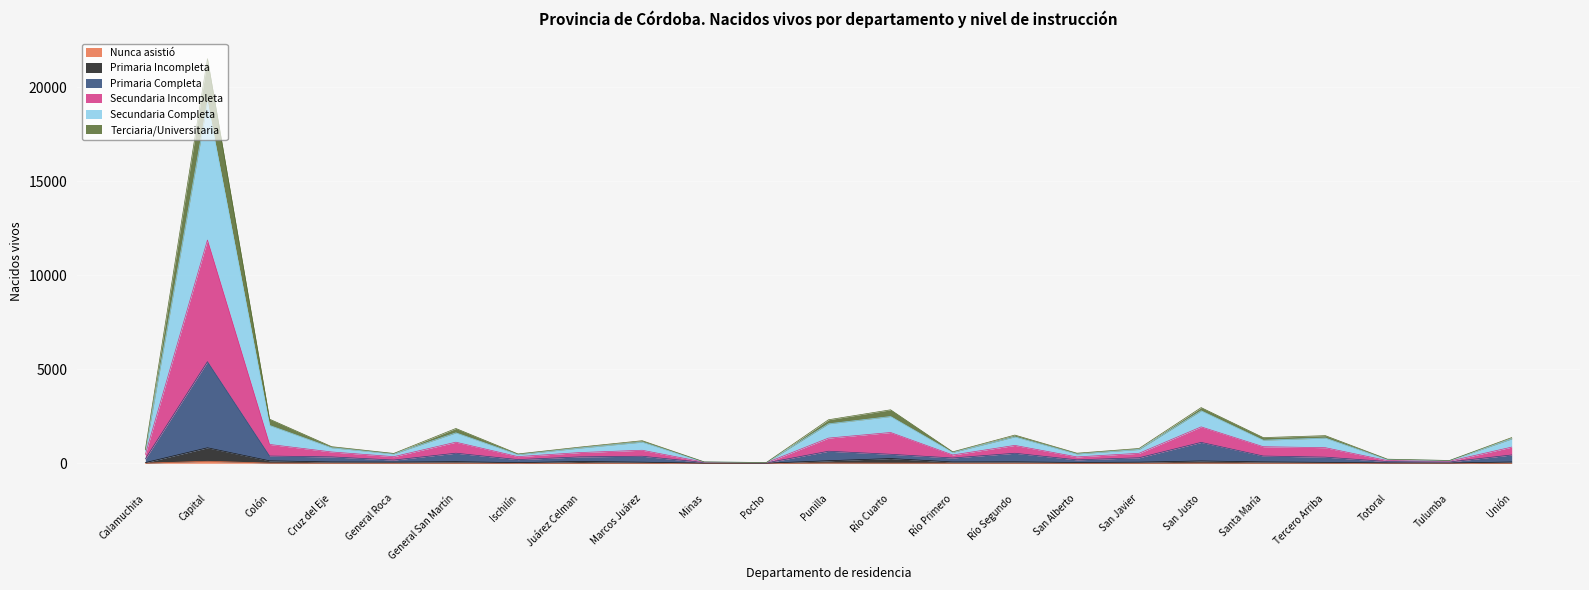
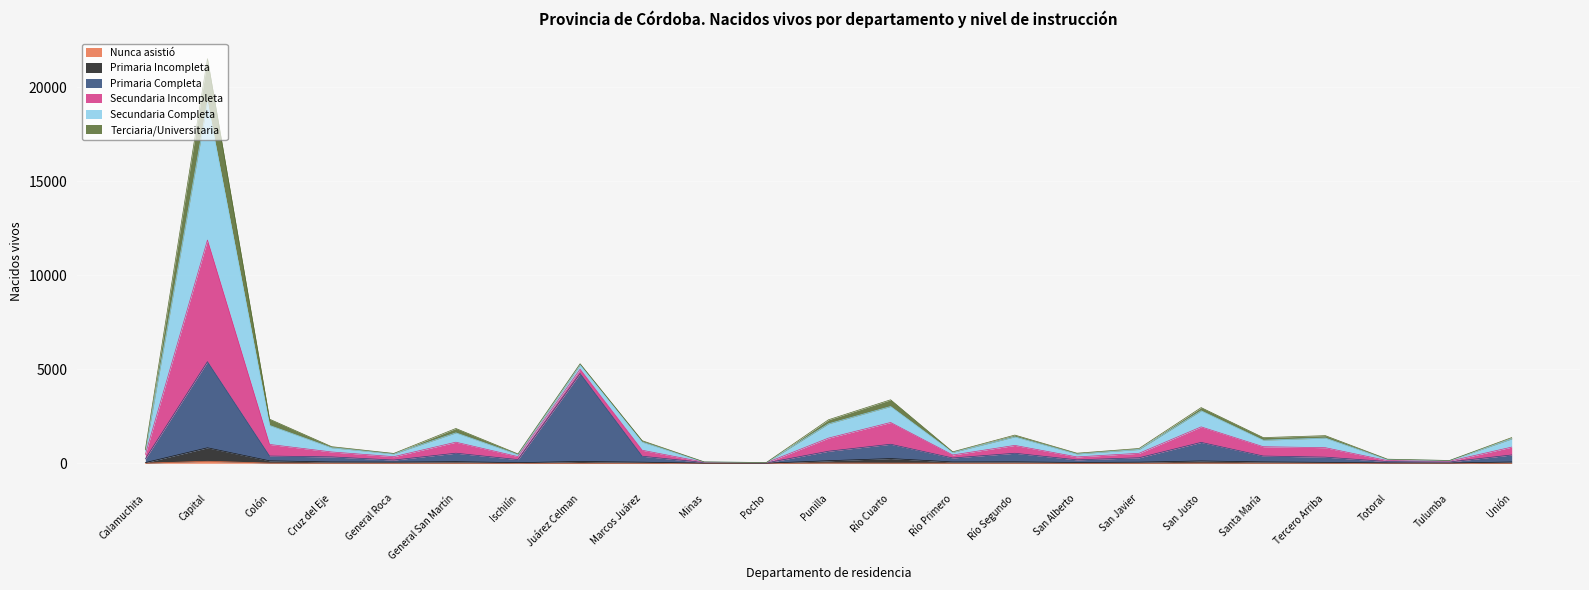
  {
    "Nunca asistió": {
      "Capital": 100,
      "Río Cuarto": 0
    },
    "Primaria Incompleta": {
      "Capital": 700,
      "Río Cuarto": 200
    },
    "Primaria Completa": {
      "Calamuchita": 200,
      "Capital": 4600,
      "Colón": 300,
      "Cruz del Eje": 300,
      "General San Martín": 500,
      "Ischilín": 200,
-     "Juárez Celman": 200,
+     "Juárez Celman": 4700,
      "Marcos Juárez": 300,
      "Punilla": 500,
-     "Río Cuarto": 200,
+     "Río Cuarto": 800,
      "Río Primero": 200,
      "Río Segundo": 500,
      "San Alberto": 100,
      "San Javier": 200,
      "San Justo": 1000,
      "Santa María": 300,
      "Tercero Arriba": 300,
      "Unión": 400
    },
    "Secundaria Incompleta": {
      "Calamuchita": 200,
      "Capital": 6500,
      "Colón": 600,
      "Cruz del Eje": 300,
      "General Roca": 200,
      "General San Martín": 600,
      "Juárez Celman": 200,
      "Marcos Juárez": 300,
      "Punilla": 700,
      "Río Cuarto": 1200,
      "Río Primero": 200,
      "Río Segundo": 400,
      "San Alberto": 200,
      "San Javier": 200,
      "San Justo": 800,
      "Santa María": 500,
      "Tercero Arriba": 500,
      "Unión": 400
    },
    "Secundaria Completa": {
      "Colón": 1000,
      "General San Martín": 500,
      "Punilla": 800,
      "Río Cuarto": 900,
      "San Justo": 900,
      "Santa María": 300
    },
    "Terciaria/Universitaria": {
      "Colón": 300,
      "General San Martín": 200,
      "Punilla": 200,
      "Río Cuarto": 400,
      "San Justo": 200,
      "Santa María": 100
    }
  }
